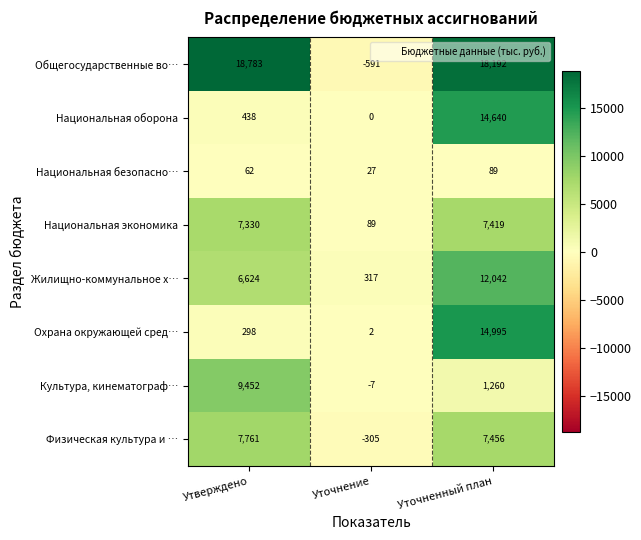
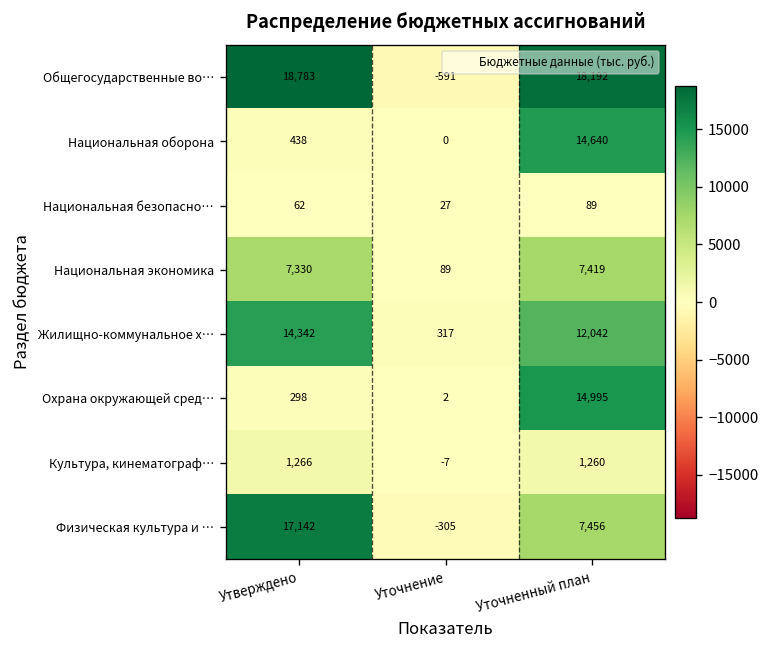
  {
    "Общегосударственные во…": {
      "Утверждено": "18,783"
    },
    "Национальная оборона": {
      "Утверждено": "438",
      "Уточнение": "0",
      "Уточненный план": "14,640"
    },
    "Национальная безопасно…": {
      "Утверждено": "62",
      "Уточнение": "27",
      "Уточненный план": "89"
    },
    "Национальная экономика": {
      "Утверждено": "7,330",
      "Уточнение": "89",
      "Уточненный план": "7,419"
    },
    "Жилищно-коммунальное х…": {
-     "Утверждено": "6,624",
+     "Утверждено": "14,342",
      "Уточнение": "317",
      "Уточненный план": "12,042"
    },
    "Охрана окружающей сред…": {
      "Утверждено": "298",
      "Уточнение": "2",
      "Уточненный план": "14,995"
    },
    "Культура, кинематограф…": {
-     "Утверждено": "9,452",
+     "Утверждено": "1,266",
      "Уточнение": "-7",
      "Уточненный план": "1,260"
    },
    "Физическая культура и …": {
-     "Утверждено": "7,761",
+     "Утверждено": "17,142",
      "Уточнение": "-305",
      "Уточненный план": "7,456"
    }
  }
